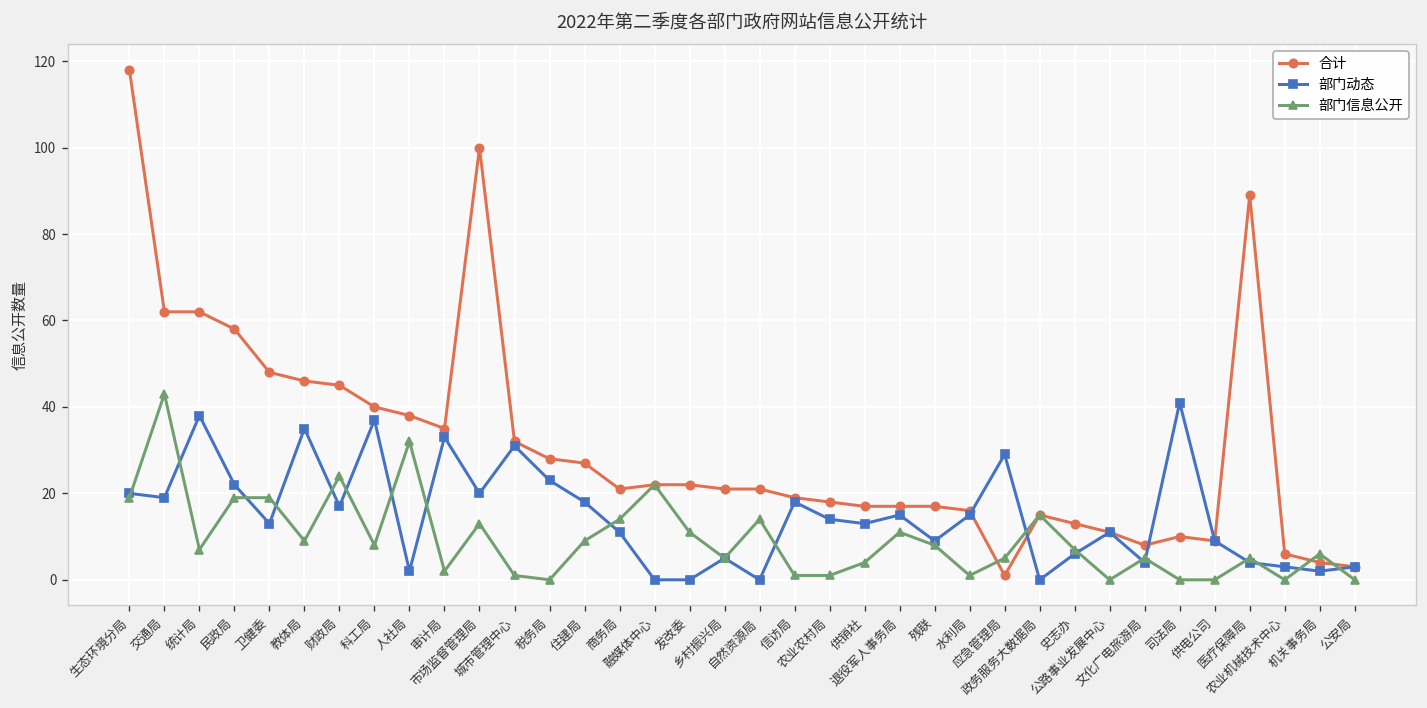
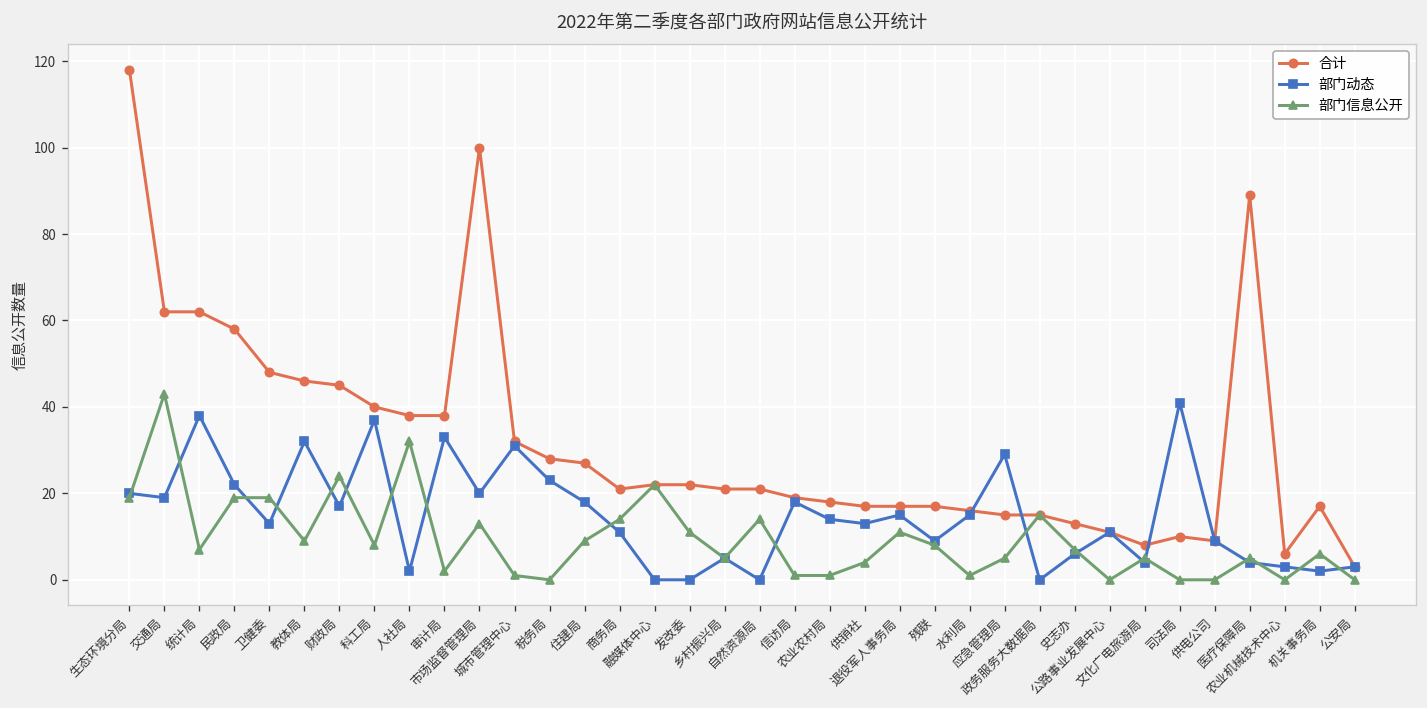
  {
    "合计": {
      "生态环境分局": 118,
      "交通局": 62,
      "统计局": 62,
      "民政局": 58,
      "卫健委": 48,
      "教体局": 46,
      "财政局": 45,
      "科工局": 40,
      "人社局": 38,
-     "审计局": 35,
+     "审计局": 38,
      "市场监督管理局": 100,
      "城市管理中心": 32,
      "税务局": 28,
      "住建局": 27,
      "商务局": 21,
      "发改委": 22,
      "乡村振兴局": 21,
      "自然资源局": 21,
      "信访局": 19,
      "农业农村局": 18,
      "供销社": 17,
      "退役军人事务局": 17,
      "残联": 17,
      "水利局": 16,
-     "应急管理局": 1,
+     "应急管理局": 15,
      "史志办": 13,
      "文化广电旅游局": 8,
      "司法局": 10,
      "医疗保障局": 89,
      "农业机械技术中心": 6,
-     "机关事务局": 4
+     "机关事务局": 17
    },
    "部门动态": {
      "生态环境分局": 20,
      "交通局": 19,
      "统计局": 38,
      "民政局": 22,
      "卫健委": 13,
-     "教体局": 35,
+     "教体局": 32,
      "财政局": 17,
      "科工局": 37,
      "人社局": 2,
      "审计局": 33,
      "市场监督管理局": 20,
      "城市管理中心": 31,
      "税务局": 23,
      "住建局": 18,
      "商务局": 11,
      "融媒体中心": 0,
      "发改委": 0,
      "自然资源局": 0,
      "信访局": 18,
      "农业农村局": 14,
      "供销社": 13,
      "退役军人事务局": 15,
      "残联": 9,
      "水利局": 15,
      "应急管理局": 29,
      "政务服务大数据局": 0,
      "史志办": 6,
      "文化广电旅游局": 4,
      "司法局": 41,
      "医疗保障局": 4,
      "农业机械技术中心": 3,
      "机关事务局": 2
    },
    "部门信息公开": {
      "生态环境分局": 19,
      "交通局": 43,
      "统计局": 7,
      "民政局": 19,
      "卫健委": 19,
      "教体局": 9,
      "财政局": 24,
      "科工局": 8,
      "人社局": 32,
      "审计局": 2,
      "市场监督管理局": 13,
      "城市管理中心": 1,
      "税务局": 0,
      "住建局": 9,
      "商务局": 14,
      "发改委": 11,
      "自然资源局": 14,
      "信访局": 1,
      "农业农村局": 1,
      "供销社": 4,
      "退役军人事务局": 11,
      "残联": 8,
      "水利局": 1,
      "应急管理局": 5,
      "史志办": 7,
      "公路事业发展中心": 0,
      "文化广电旅游局": 5,
      "司法局": 0,
      "供电公司": 0,
      "医疗保障局": 5,
      "农业机械技术中心": 0,
      "机关事务局": 6,
      "公安局": 0
    }
  }
